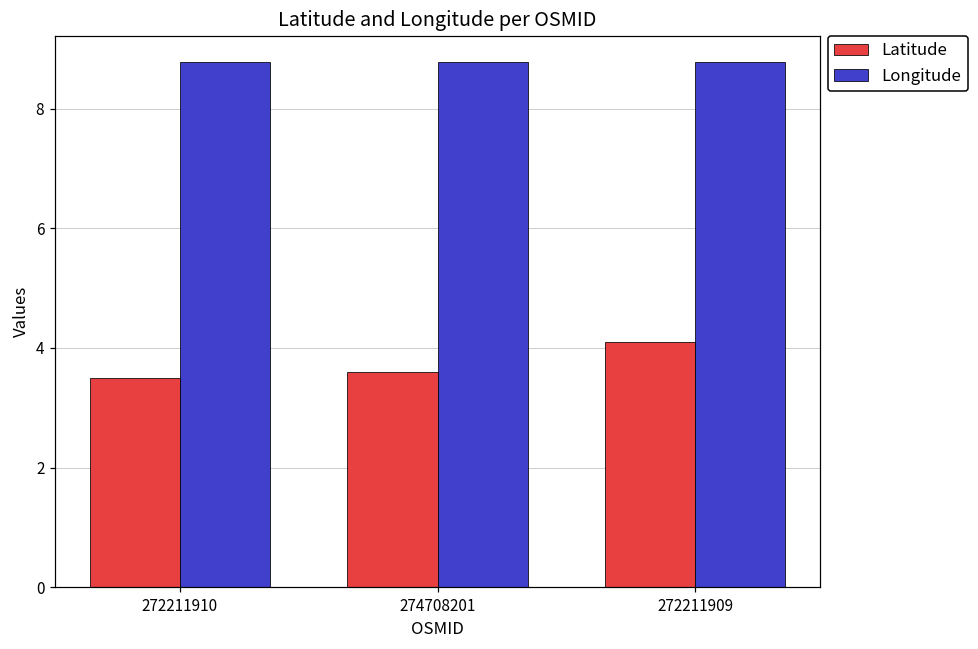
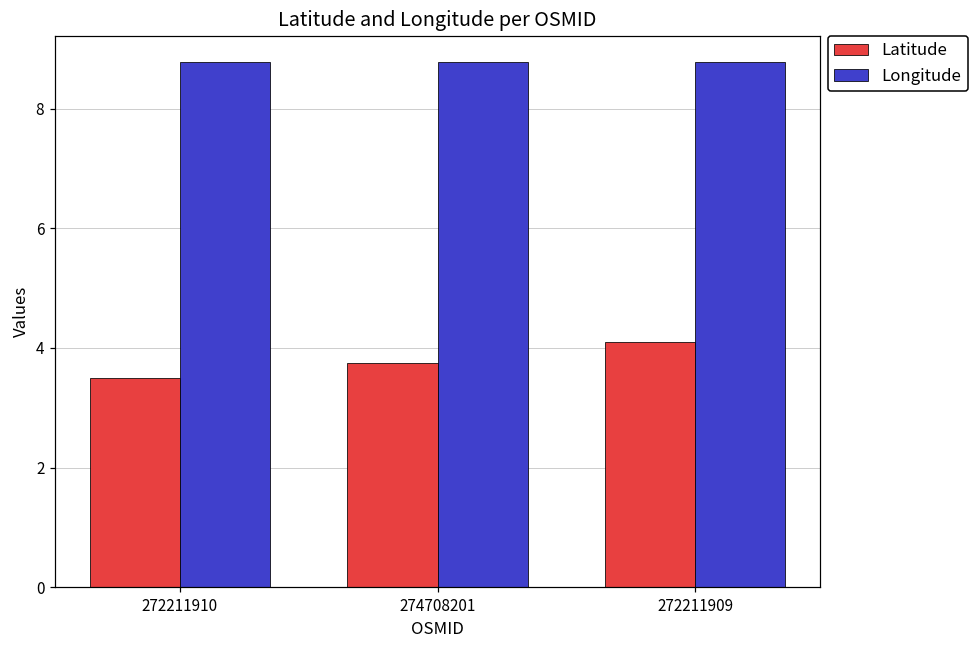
  {
    "Latitude": {
      "272211910": 3.5,
-     "274708201": 3.6,
+     "274708201": 3.8,
      "272211909": 4.1
    },
    "Longitude": {
      "272211910": 8.8,
      "274708201": 8.8,
      "272211909": 8.8
    }
  }
